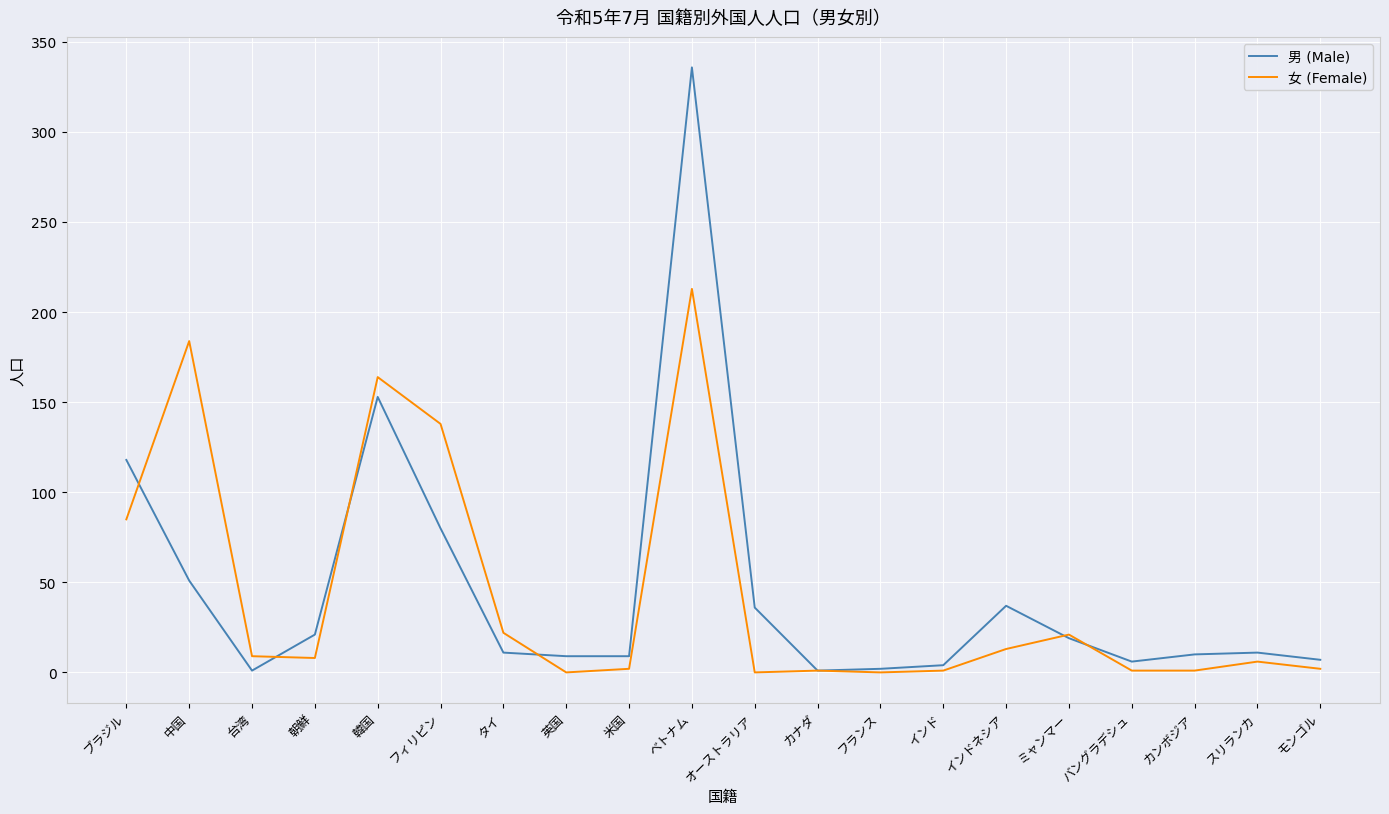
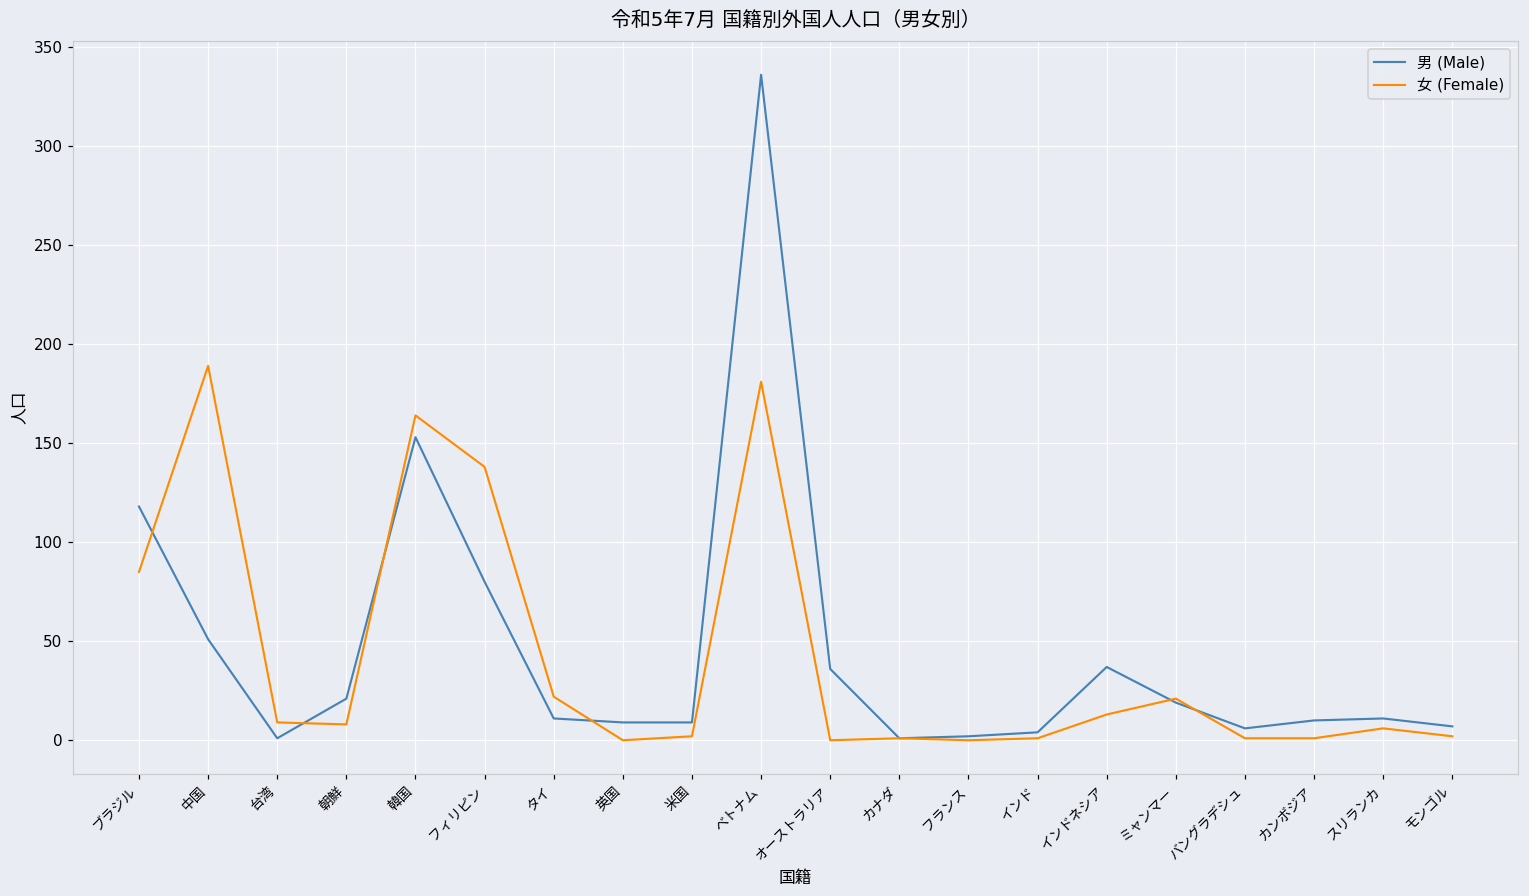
  {
    "男 (Male)": {
      "ブラジル": 118,
      "中国": 51,
      "台湾": 1,
      "朝鮮": 21,
      "韓国": 153,
      "フィリピン": 80,
      "タイ": 11,
      "英国": 9,
      "米国": 9,
      "ベトナム": 336,
      "オーストラリア": 36,
      "フランス": 2,
      "インド": 4,
      "インドネシア": 37,
      "ミャンマー": 19,
      "バングラデシュ": 6,
      "カンボジア": 10,
      "スリランカ": 11,
      "モンゴル": 7
    },
    "女 (Female)": {
      "ブラジル": 85,
-     "中国": 184,
+     "中国": 189,
      "台湾": 9,
      "朝鮮": 8,
      "韓国": 164,
      "フィリピン": 138,
      "タイ": 22,
      "英国": 0,
      "米国": 2,
-     "ベトナム": 213,
+     "ベトナム": 181,
      "オーストラリア": 0,
      "フランス": 0,
      "インド": 1,
      "インドネシア": 13,
      "ミャンマー": 21,
      "バングラデシュ": 1,
      "カンボジア": 1,
      "スリランカ": 6,
      "モンゴル": 2
    }
  }
